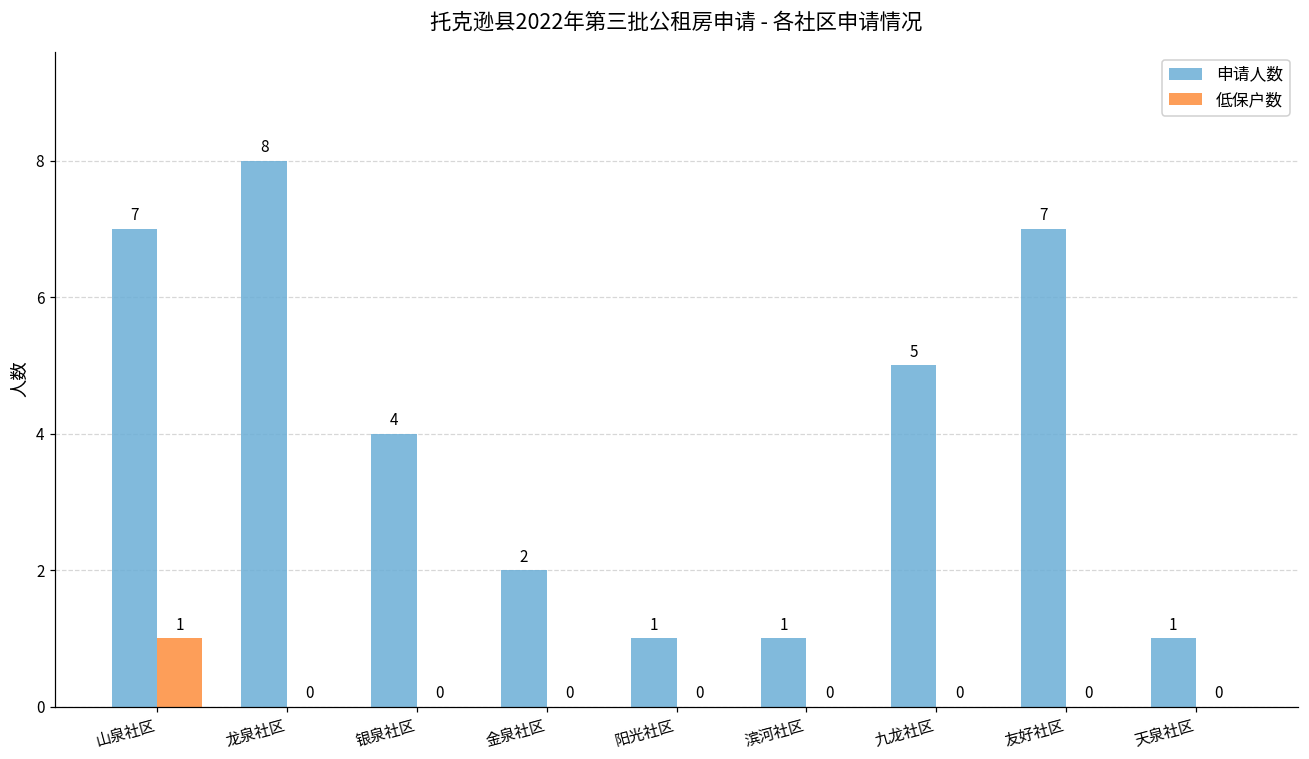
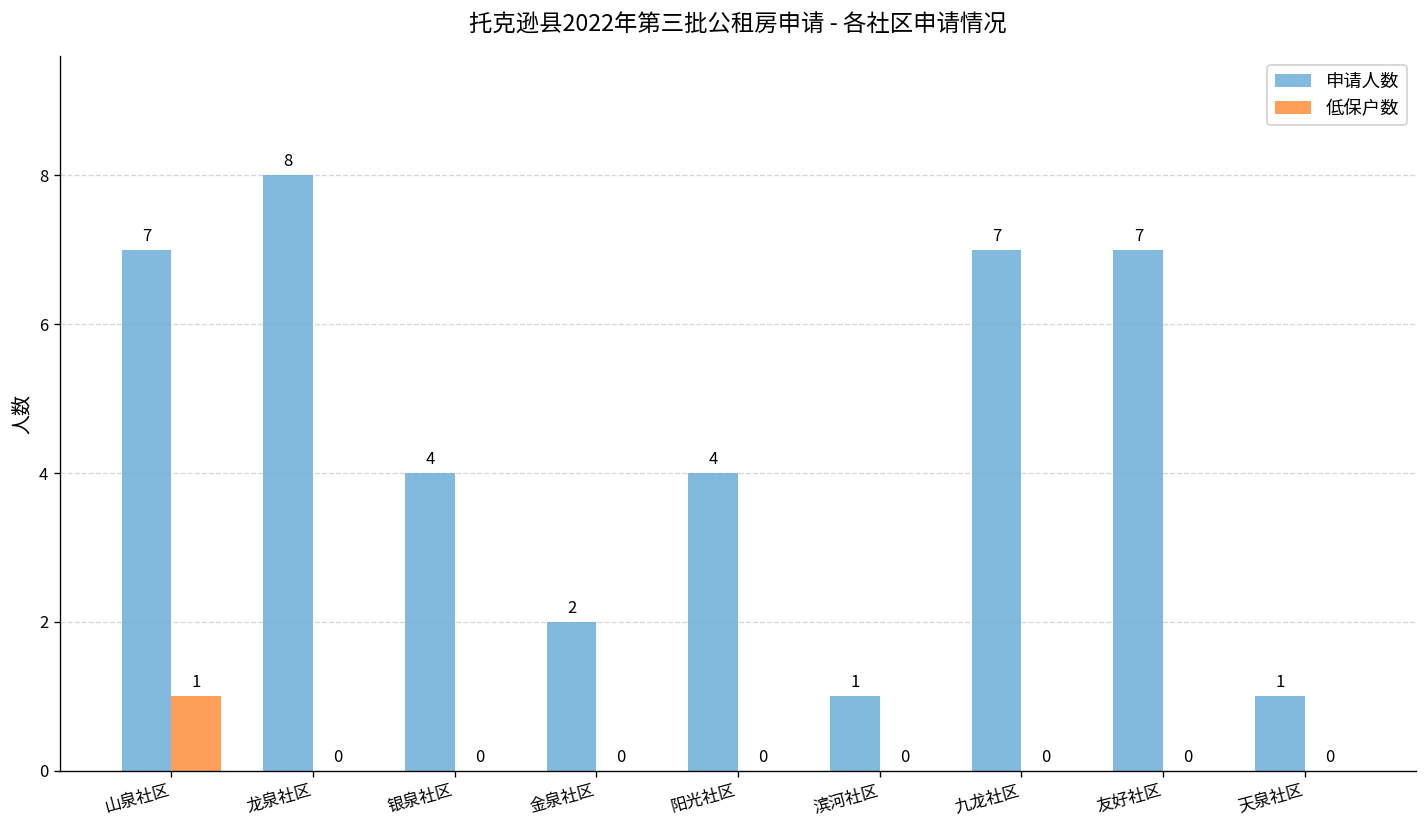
  {
    "申请人数": {
      "山泉社区": 7,
      "龙泉社区": 8,
      "银泉社区": 4,
      "金泉社区": 2,
-     "阳光社区": 1,
+     "阳光社区": 4,
      "滨河社区": 1,
-     "九龙社区": 5,
+     "九龙社区": 7,
      "友好社区": 7,
      "天泉社区": 1
    },
    "低保户数": {
      "山泉社区": 1,
      "龙泉社区": 0,
      "银泉社区": 0,
      "金泉社区": 0,
      "阳光社区": 0,
      "滨河社区": 0,
      "九龙社区": 0,
      "友好社区": 0,
      "天泉社区": 0
    }
  }
